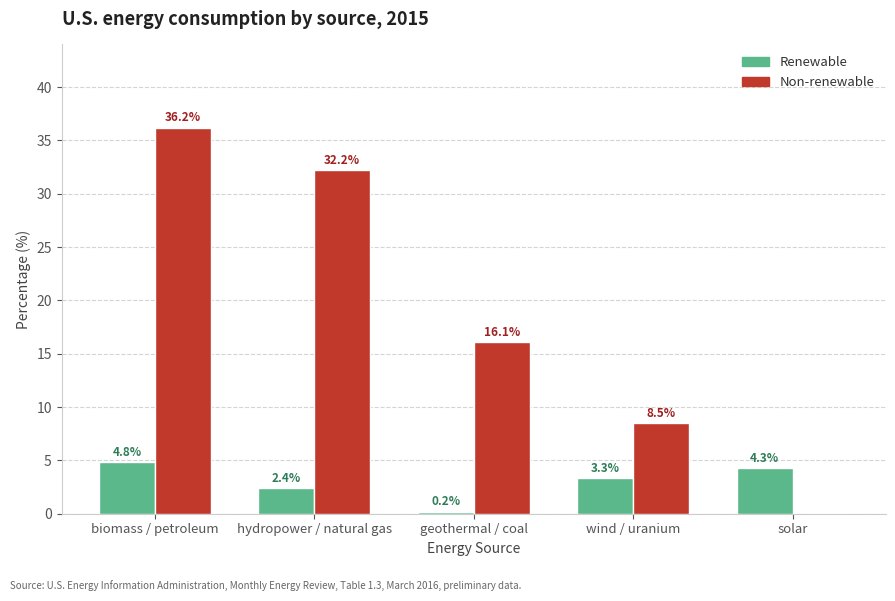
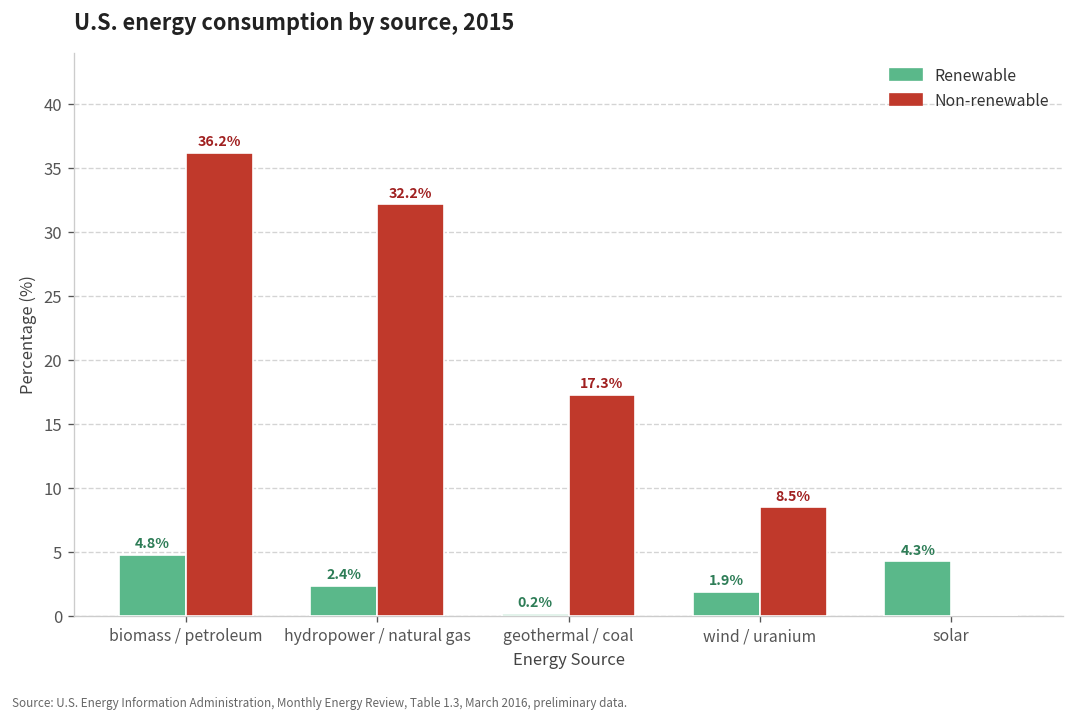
  {
    "Renewable": {
      "biomass / petroleum": "4.8%",
      "hydropower / natural gas": "2.4%",
      "geothermal / coal": "0.2%",
-     "wind / uranium": "3.3%",
+     "wind / uranium": "1.9%",
      "solar": "4.3%"
    },
    "Non-renewable": {
      "biomass / petroleum": "36.2%",
      "hydropower / natural gas": "32.2%",
-     "geothermal / coal": "16.1%",
+     "geothermal / coal": "17.3%",
      "wind / uranium": "8.5%"
    }
  }
